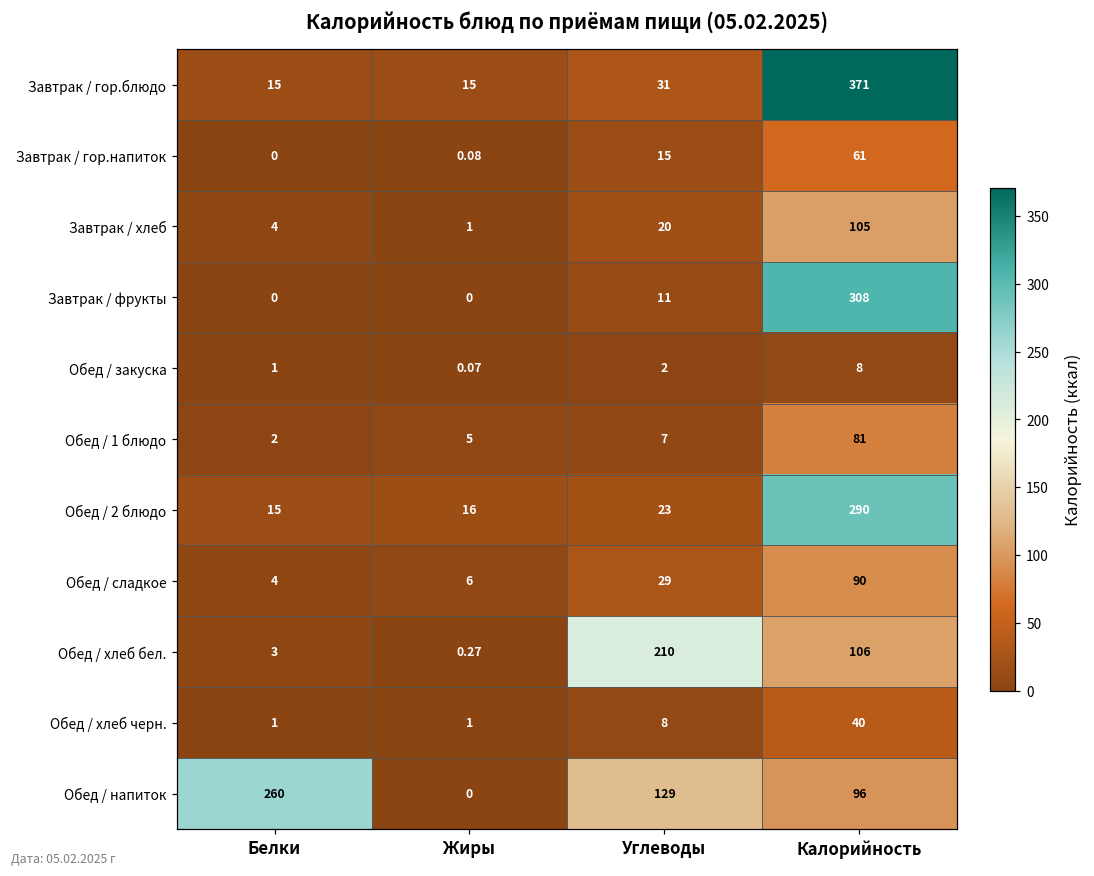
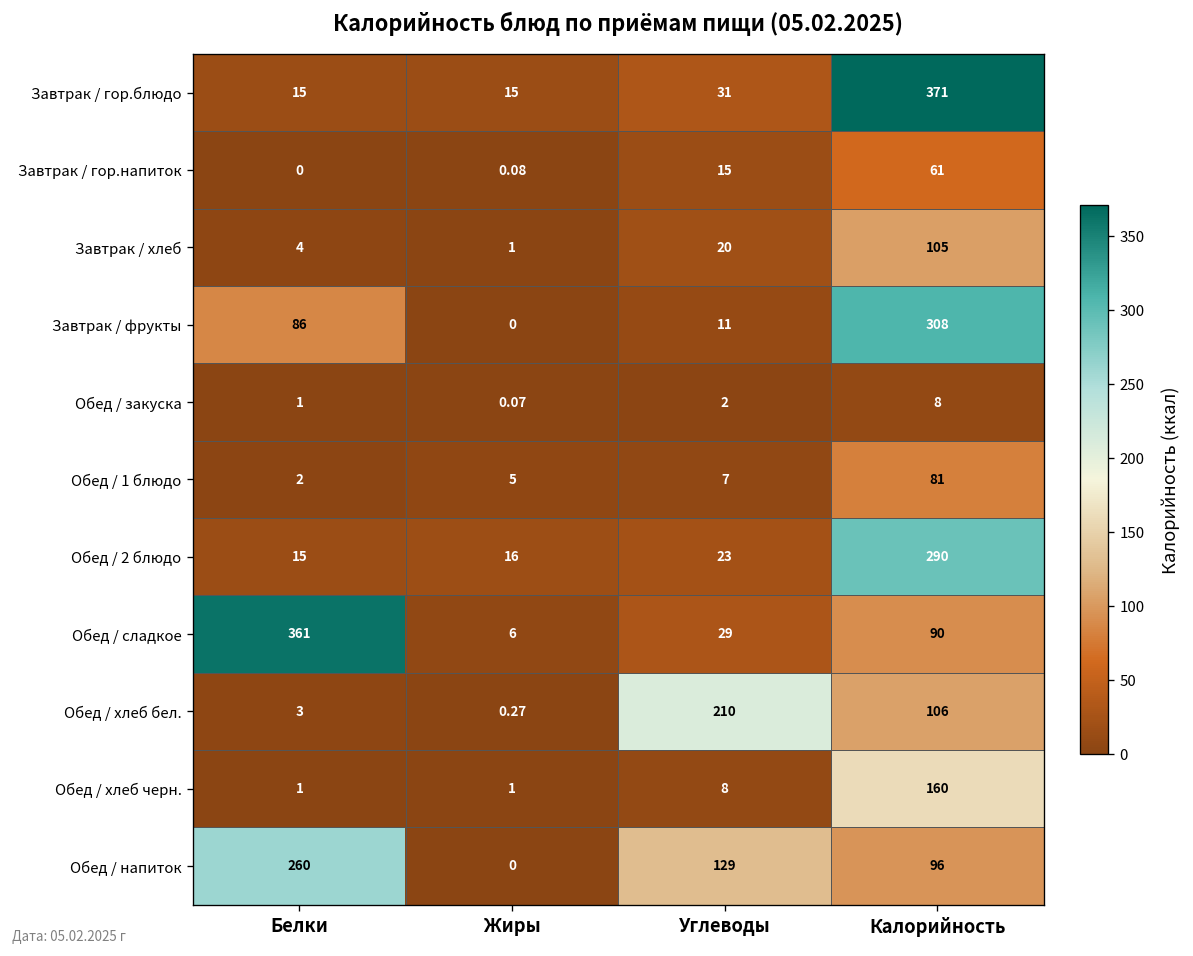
  {
    "Завтрак / гор.блюдо": {
      "Белки": 15,
      "Жиры": 15,
      "Углеводы": 31,
      "Калорийность": 371
    },
    "Завтрак / гор.напиток": {
      "Белки": 0,
      "Жиры": 0.08,
      "Углеводы": 15,
      "Калорийность": 61
    },
    "Завтрак / хлеб": {
      "Белки": 4,
      "Жиры": 1,
      "Углеводы": 20,
      "Калорийность": 105
    },
    "Завтрак / фрукты": {
-     "Белки": 0,
+     "Белки": 86,
      "Жиры": 0,
      "Углеводы": 11,
      "Калорийность": 308
    },
    "Обед / закуска": {
      "Белки": 1,
      "Жиры": 0.07,
      "Углеводы": 2,
      "Калорийность": 8
    },
    "Обед / 1 блюдо": {
      "Белки": 2,
      "Жиры": 5,
      "Углеводы": 7,
      "Калорийность": 81
    },
    "Обед / 2 блюдо": {
      "Белки": 15,
      "Жиры": 16,
      "Углеводы": 23,
      "Калорийность": 290
    },
    "Обед / сладкое": {
-     "Белки": 4,
+     "Белки": 361,
      "Жиры": 6,
      "Углеводы": 29,
      "Калорийность": 90
    },
    "Обед / хлеб бел.": {
      "Белки": 3,
      "Жиры": 0.27,
      "Углеводы": 210,
      "Калорийность": 106
    },
    "Обед / хлеб черн.": {
      "Белки": 1,
      "Жиры": 1,
      "Углеводы": 8,
-     "Калорийность": 40
+     "Калорийность": 160
    },
    "Обед / напиток": {
      "Белки": 260,
      "Жиры": 0,
      "Углеводы": 129,
      "Калорийность": 96
    }
  }
